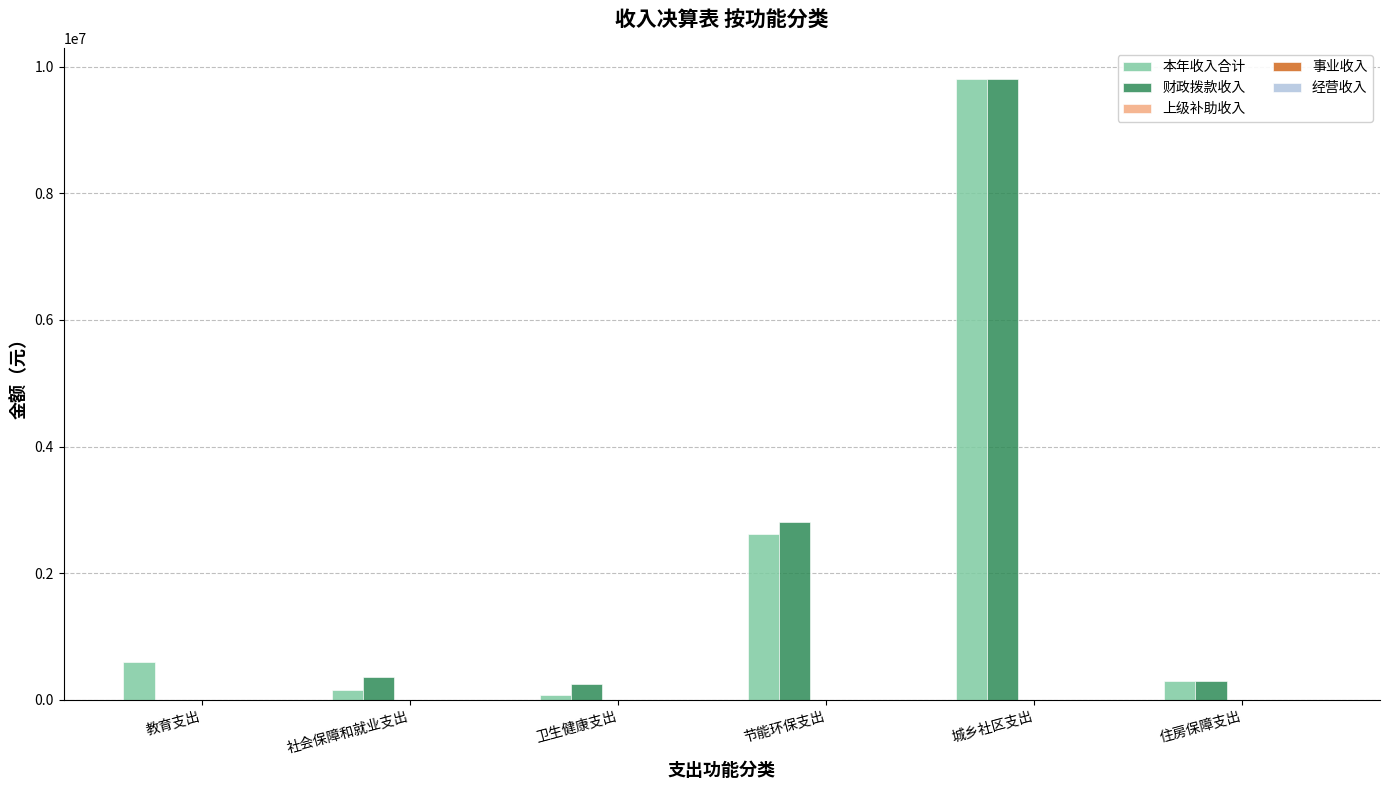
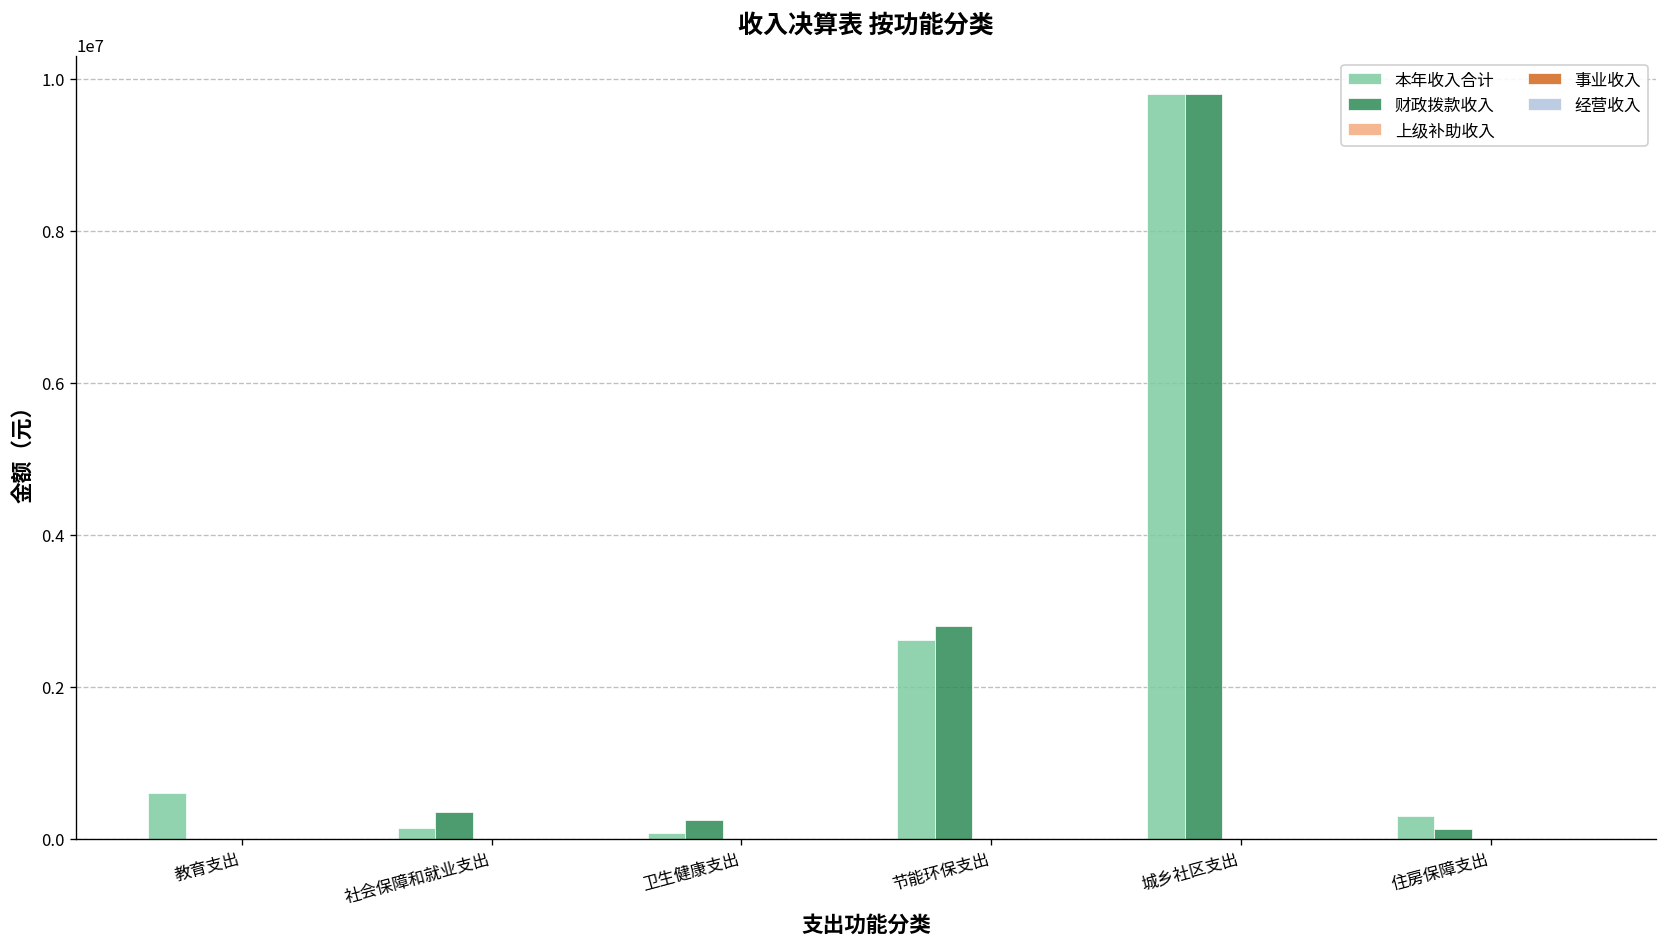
  {
    "本年收入合计": {
      "教育支出": 600000,
      "社会保障和就业支出": 100000,
      "卫生健康支出": 100000,
      "节能环保支出": 2600000,
      "城乡社区支出": 9800000,
      "住房保障支出": 300000
    },
    "财政拨款收入": {
      "社会保障和就业支出": 400000,
      "卫生健康支出": 200000,
      "节能环保支出": 2800000,
      "城乡社区支出": 9800000,
-     "住房保障支出": 300000
+     "住房保障支出": 100000
    },
    "上级补助收入": {
      "教育支出": 0,
      "社会保障和就业支出": 0,
      "卫生健康支出": 0,
      "节能环保支出": 0,
      "城乡社区支出": 0,
      "住房保障支出": 0
    },
    "事业收入": {
      "教育支出": 0,
      "社会保障和就业支出": 0,
      "卫生健康支出": 0,
      "节能环保支出": 0,
      "城乡社区支出": 0,
      "住房保障支出": 0
    },
    "经营收入": {
      "教育支出": 0,
      "社会保障和就业支出": 0,
      "卫生健康支出": 0,
      "节能环保支出": 0,
      "城乡社区支出": 0,
      "住房保障支出": 0
    }
  }
